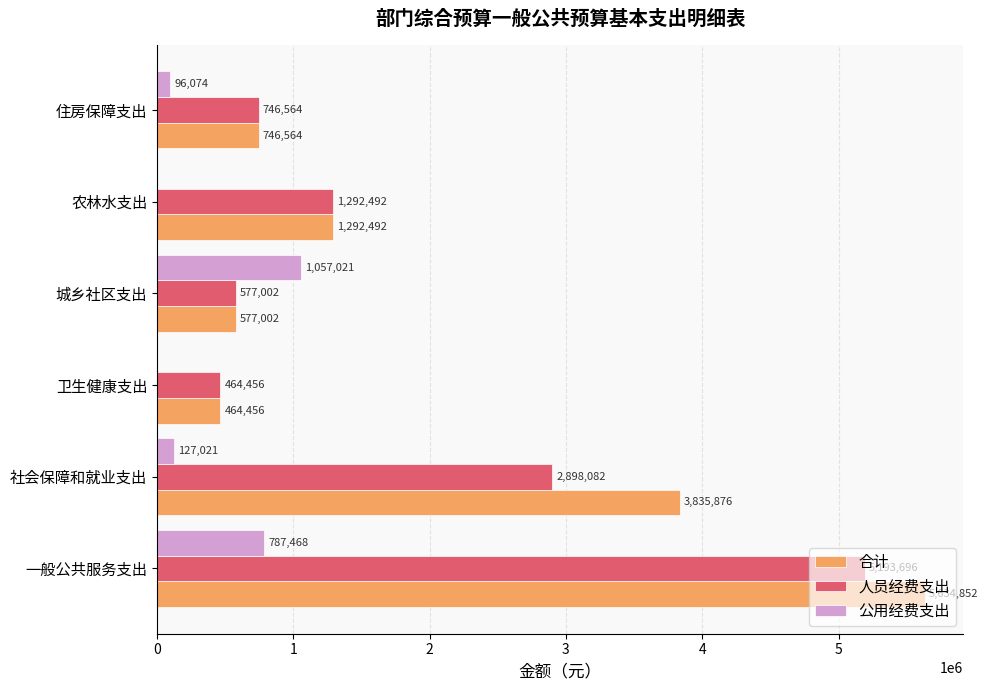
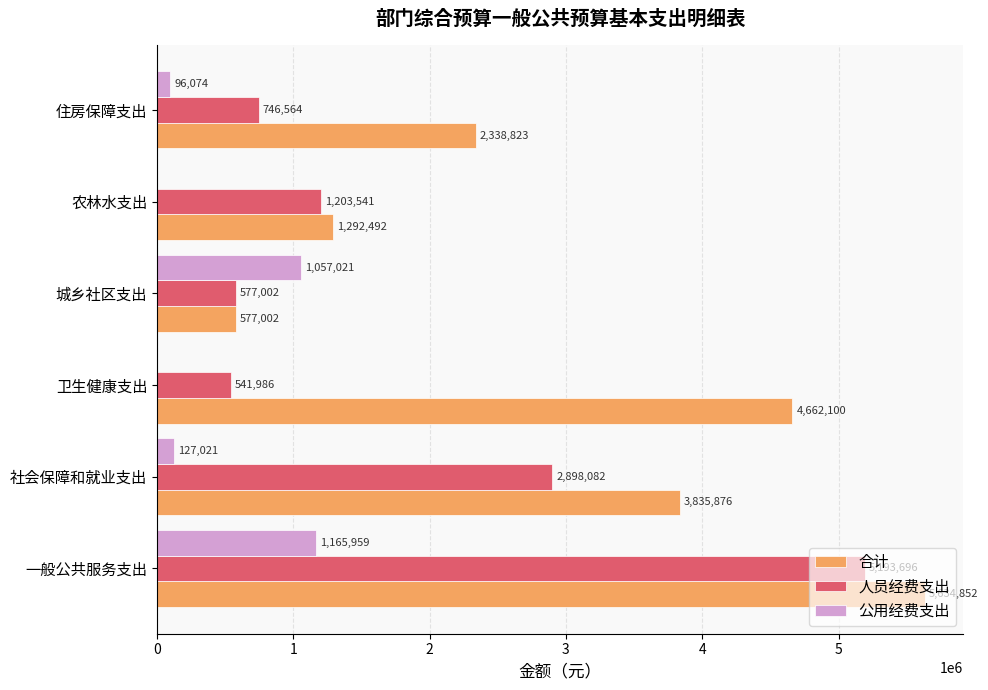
  {
    "合计": {
-     "住房保障支出": "746,564",
+     "住房保障支出": "2,338,823",
      "农林水支出": "1,292,492",
      "城乡社区支出": "577,002",
-     "卫生健康支出": "464,456",
+     "卫生健康支出": "4,662,100",
      "社会保障和就业支出": "3,835,876"
    },
    "人员经费支出": {
      "住房保障支出": "746,564",
-     "农林水支出": "1,292,492",
+     "农林水支出": "1,203,541",
      "城乡社区支出": "577,002",
-     "卫生健康支出": "464,456",
+     "卫生健康支出": "541,986",
      "社会保障和就业支出": "2,898,082"
    },
    "公用经费支出": {
      "住房保障支出": "96,074",
      "城乡社区支出": "1,057,021",
      "社会保障和就业支出": "127,021",
-     "一般公共服务支出": "787,468"
+     "一般公共服务支出": "1,165,959"
    }
  }
